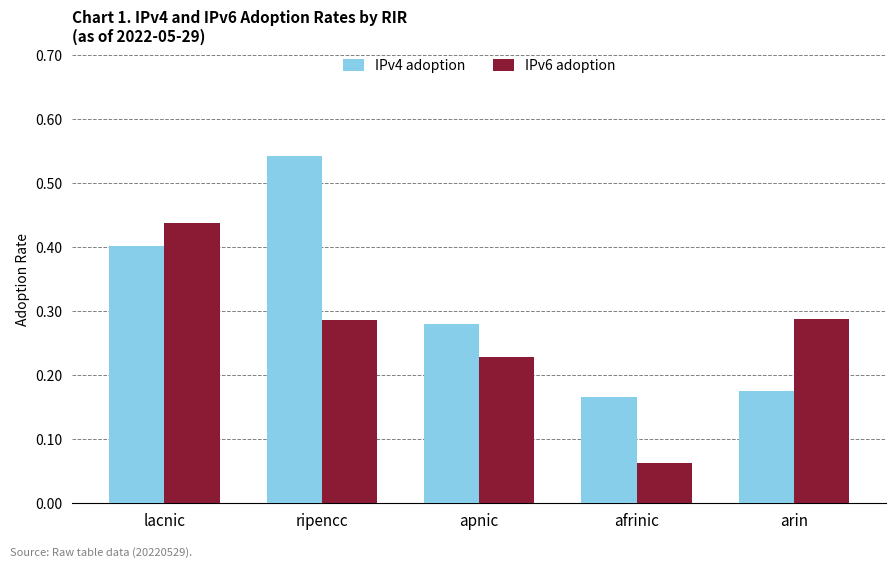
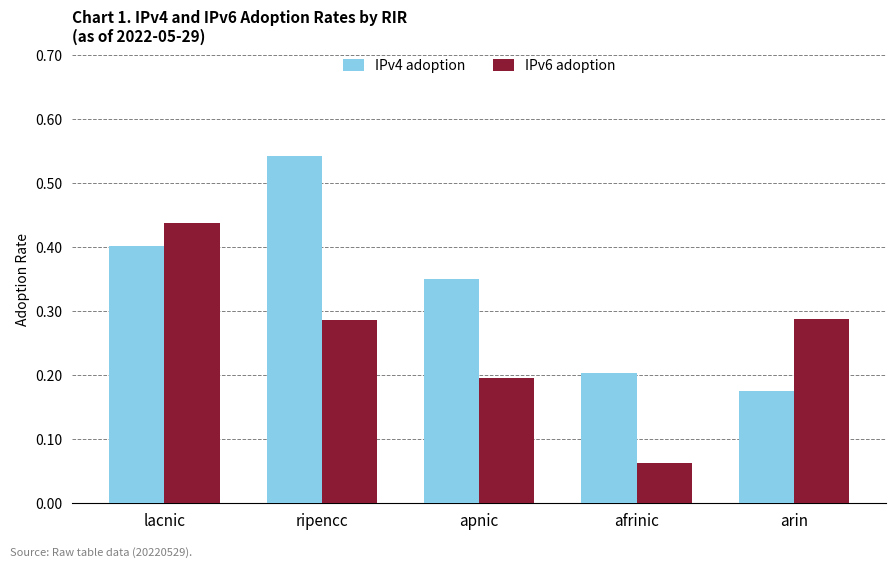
  {
    "IPv4 adoption": {
      "lacnic": 0.40,
      "ripencc": 0.54,
-     "apnic": 0.28,
-     "afrinic": 0.17,
+     "apnic": 0.35,
+     "afrinic": 0.20,
      "arin": 0.18
    },
    "IPv6 adoption": {
      "lacnic": 0.44,
      "ripencc": 0.29,
-     "apnic": 0.23,
+     "apnic": 0.20,
      "afrinic": 0.06,
      "arin": 0.29
    }
  }
